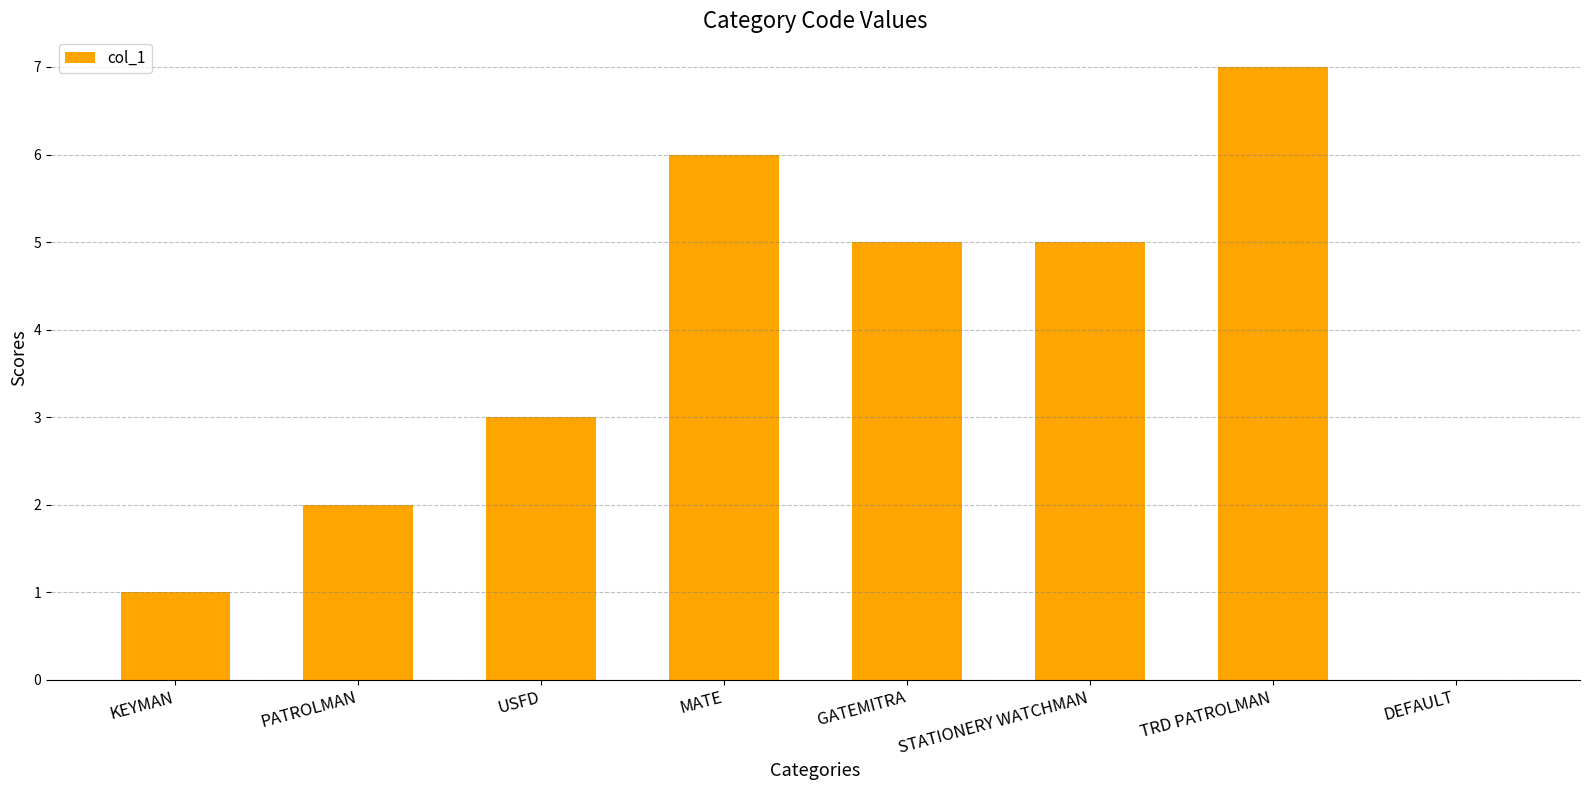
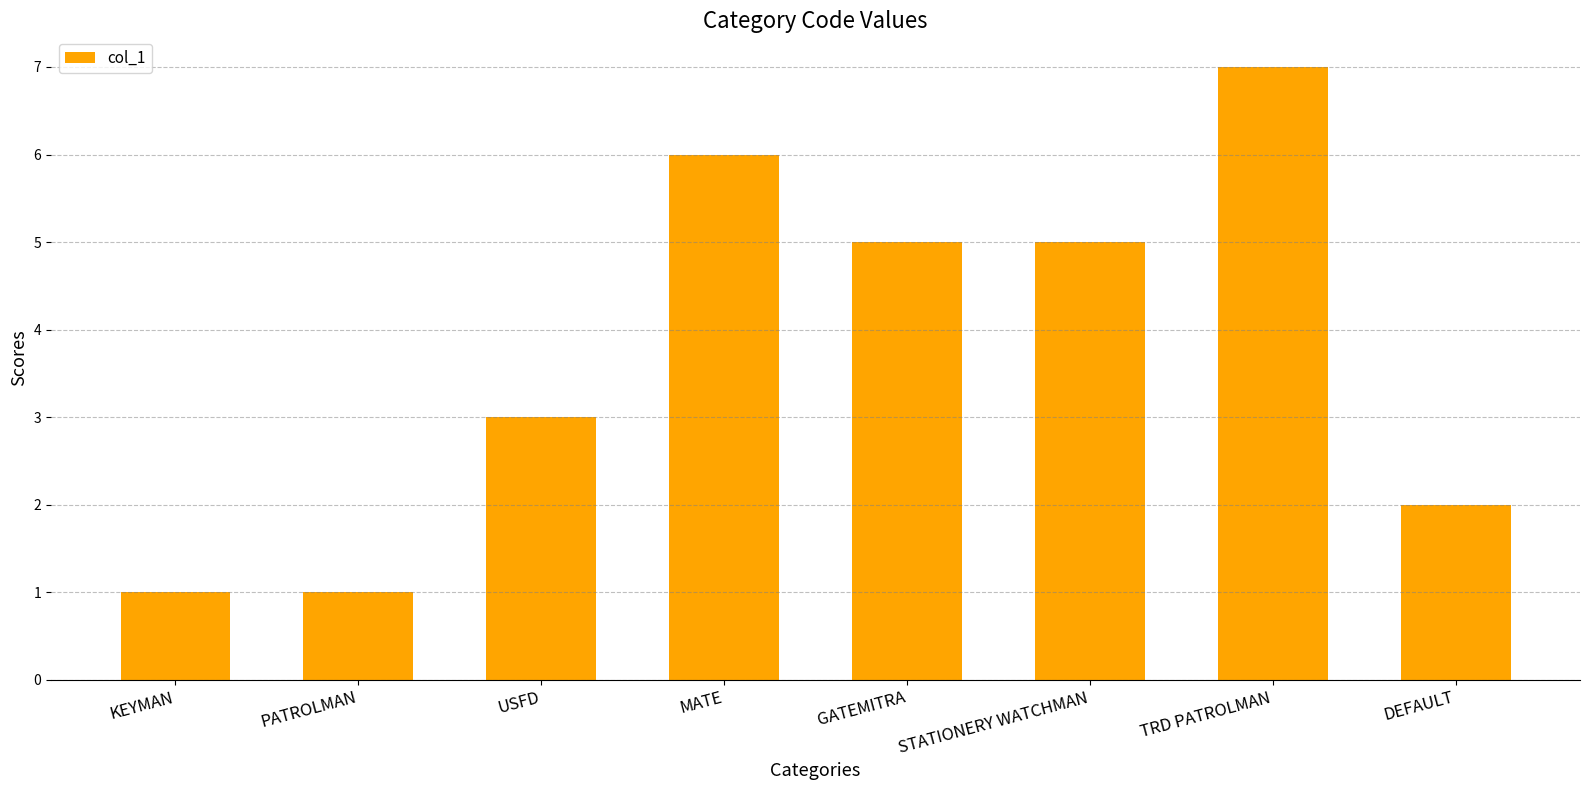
  {
    "KEYMAN": 1,
-   "PATROLMAN": 2,
+   "PATROLMAN": 1,
    "USFD": 3,
    "MATE": 6,
    "GATEMITRA": 5,
    "STATIONERY WATCHMAN": 5,
    "TRD PATROLMAN": 7,
-   "DEFAULT": 0
+   "DEFAULT": 2
  }
